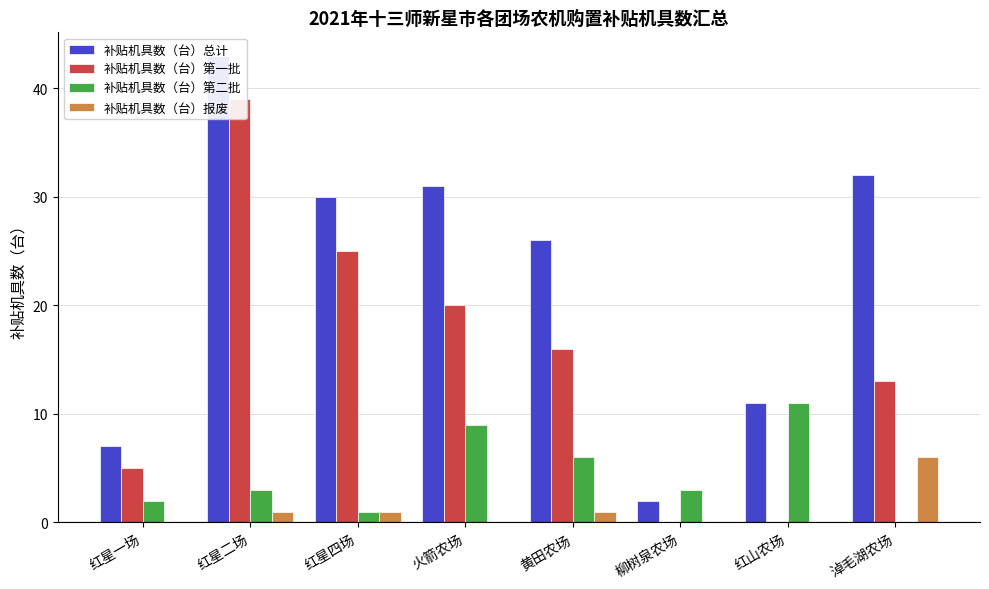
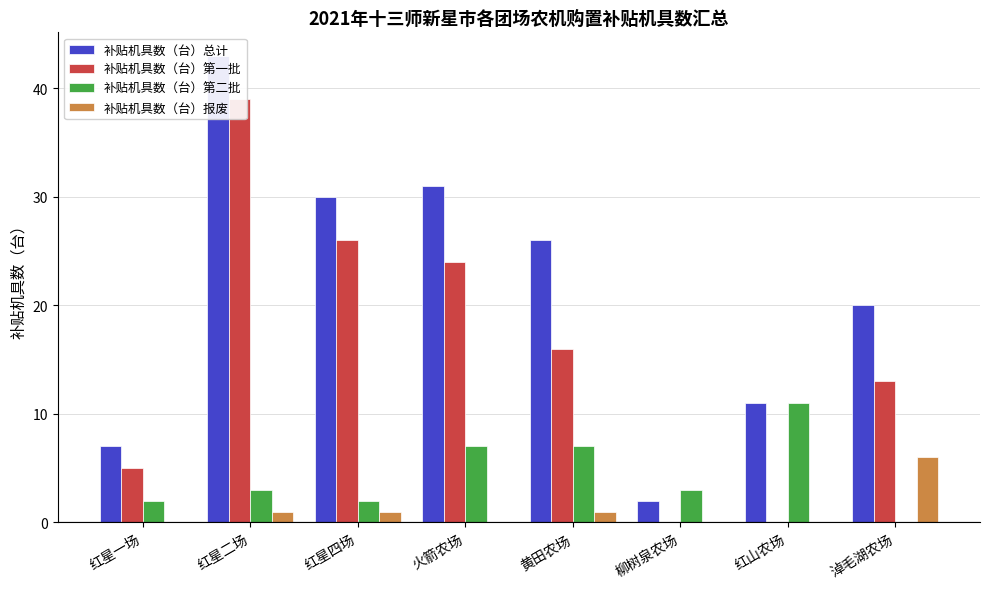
  {
    "补贴机具数（台）总计": {
      "红星一场": 7,
      "红星四场": 30,
      "火箭农场": 31,
      "黄田农场": 26,
      "柳树泉农场": 2,
      "红山农场": 11,
-     "淖毛湖农场": 32
+     "淖毛湖农场": 20
    },
    "补贴机具数（台）第一批": {
      "红星一场": 5,
-     "红星四场": 25,
-     "火箭农场": 20,
+     "红星四场": 26,
+     "火箭农场": 24,
      "黄田农场": 16,
      "柳树泉农场": 0,
      "红山农场": 0,
      "淖毛湖农场": 13
    },
    "补贴机具数（台）第二批": {
      "红星一场": 2,
      "红星二场": 3,
-     "红星四场": 1,
-     "火箭农场": 9,
-     "黄田农场": 6,
+     "红星四场": 2,
+     "火箭农场": 7,
+     "黄田农场": 7,
      "柳树泉农场": 3,
      "红山农场": 11,
      "淖毛湖农场": 0
    },
    "补贴机具数（台）报废": {
      "红星一场": 0,
      "红星二场": 1,
      "红星四场": 1,
      "火箭农场": 0,
      "黄田农场": 1,
      "柳树泉农场": 0,
      "红山农场": 0,
      "淖毛湖农场": 6
    }
  }
